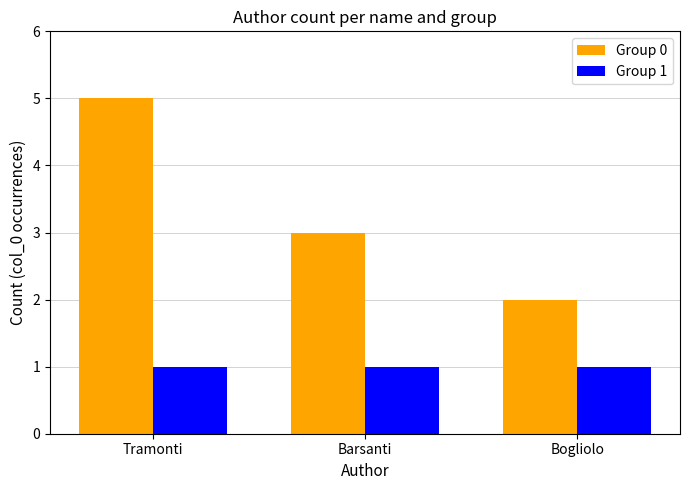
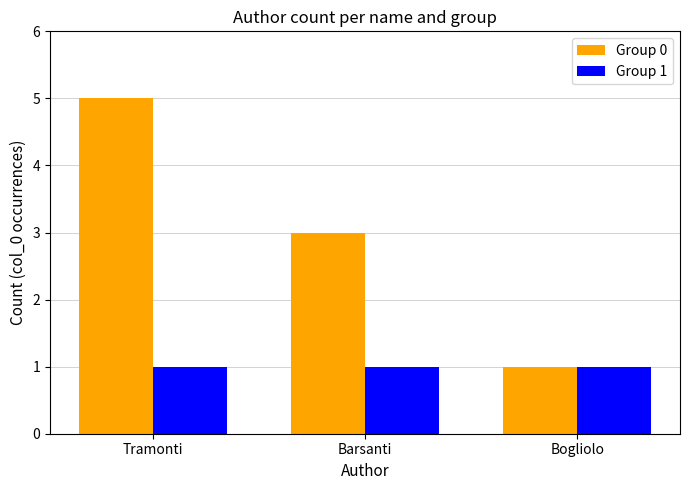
  {
    "Group 0": {
      "Tramonti": 5,
      "Barsanti": 3,
-     "Bogliolo": 2
+     "Bogliolo": 1
    },
    "Group 1": {
      "Tramonti": 1,
      "Barsanti": 1,
      "Bogliolo": 1
    }
  }
